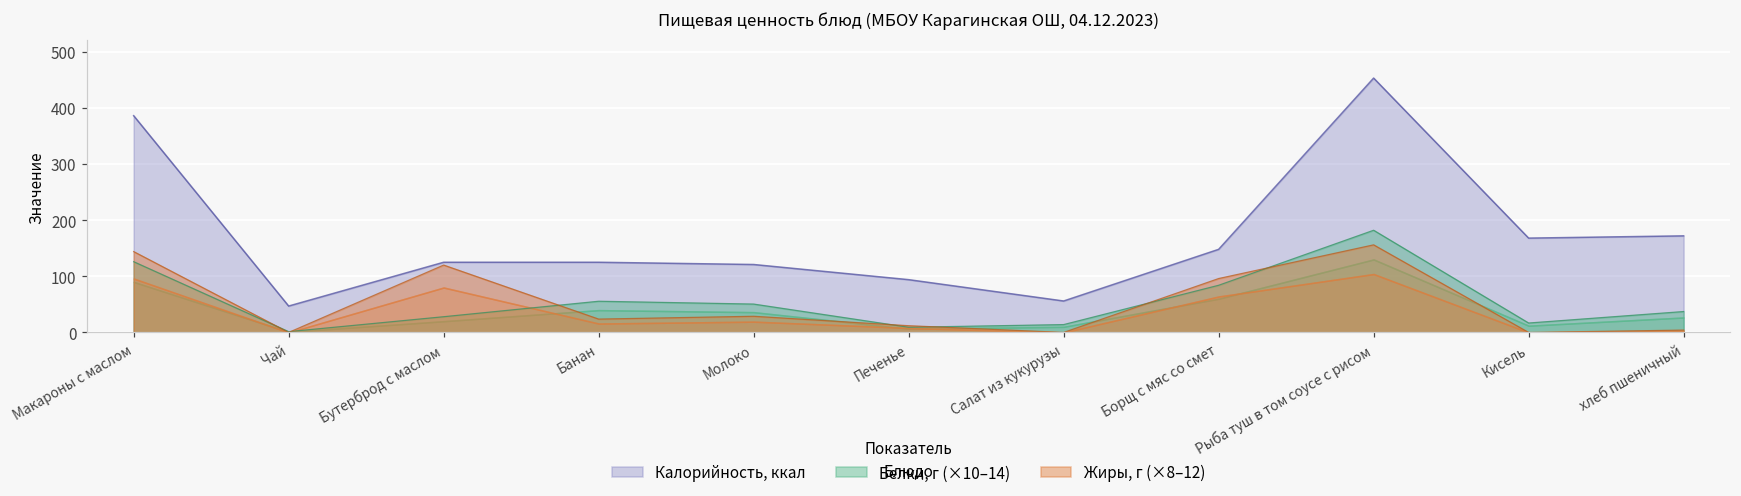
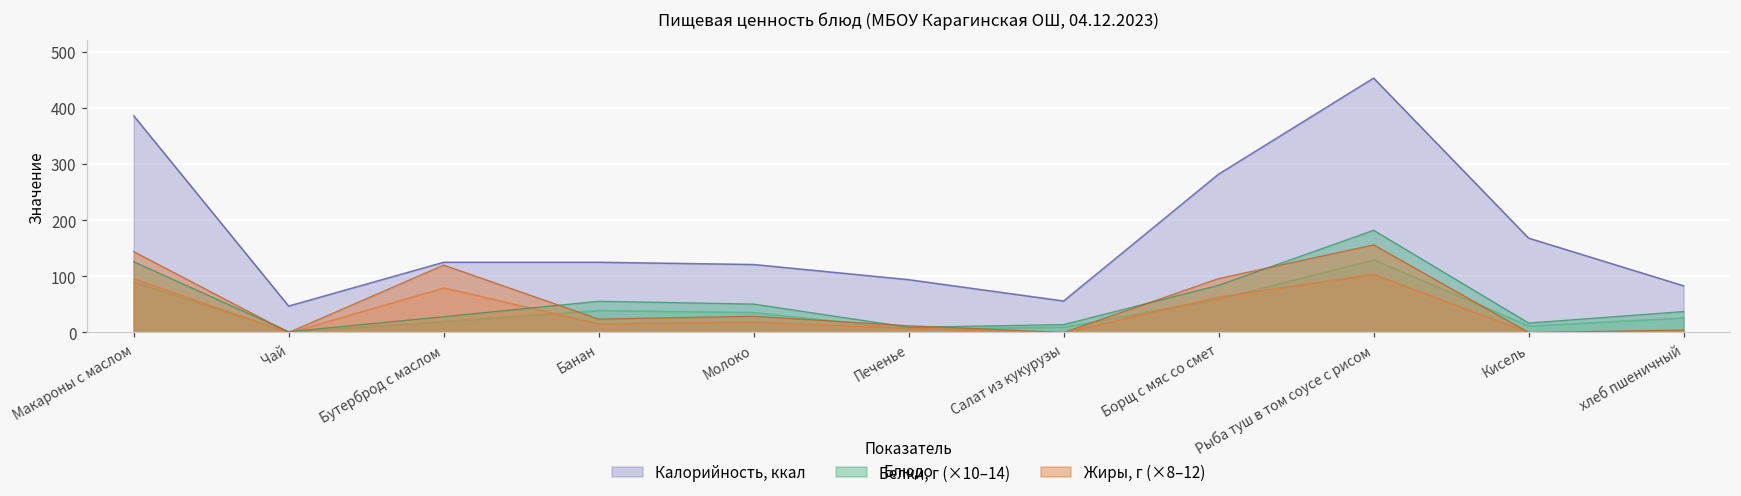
  {
    "Калорийность, ккал": {
      "Макароны с маслом": 390,
      "Чай": 50,
      "Бутерброд с маслом": 130,
      "Банан": 130,
      "Молоко": 120,
      "Печенье": 90,
      "Салат из кукурузы": 60,
-     "Борщ с мяс со смет": 150,
+     "Борщ с мяс со смет": 280,
      "Рыба туш в том соусе с рисом": 450,
      "Кисель": 170,
-     "хлеб пшеничный": 170
+     "хлеб пшеничный": 80
    }
  }
